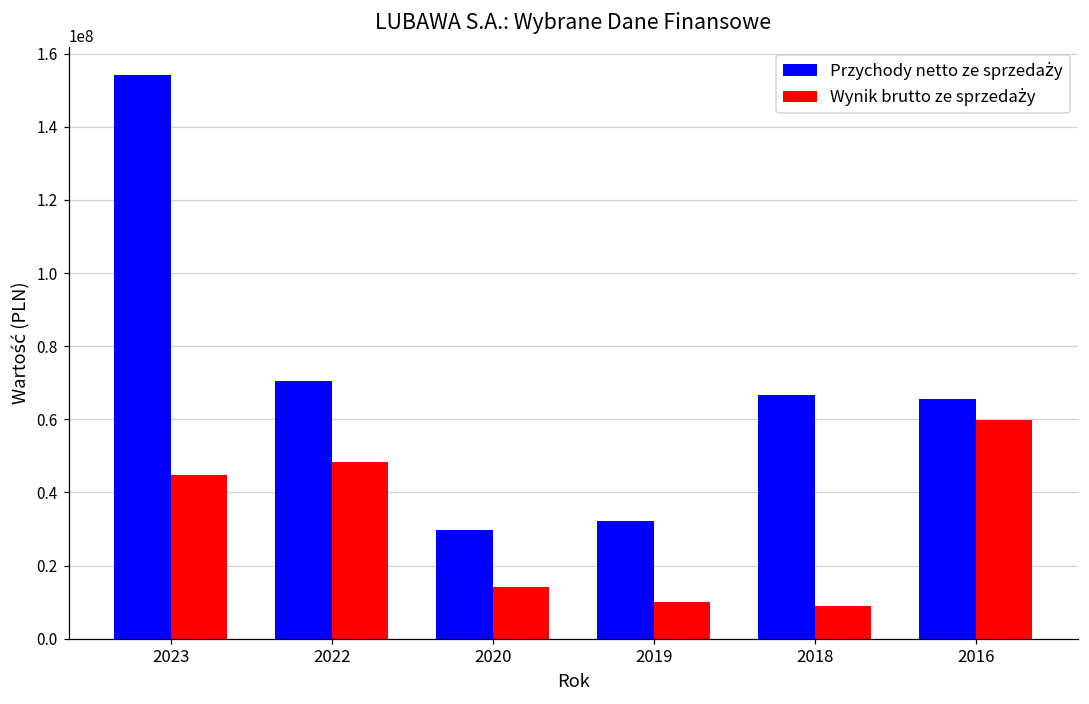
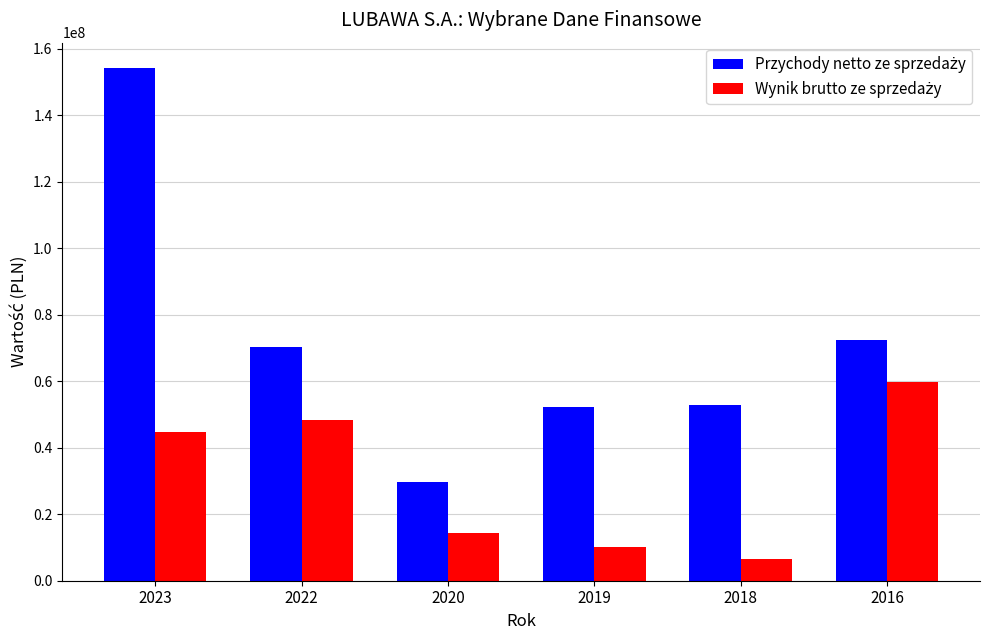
  {
    "Przychody netto ze sprzedaży": {
      "2023": 154000000,
      "2022": 70000000,
      "2020": 30000000,
-     "2019": 32000000,
-     "2018": 67000000,
-     "2016": 66000000
+     "2019": 52000000,
+     "2018": 53000000,
+     "2016": 73000000
    },
    "Wynik brutto ze sprzedaży": {
      "2023": 45000000,
      "2022": 48000000,
      "2020": 14000000,
      "2019": 10000000,
-     "2018": 9000000,
+     "2018": 6000000,
      "2016": 60000000
    }
  }
